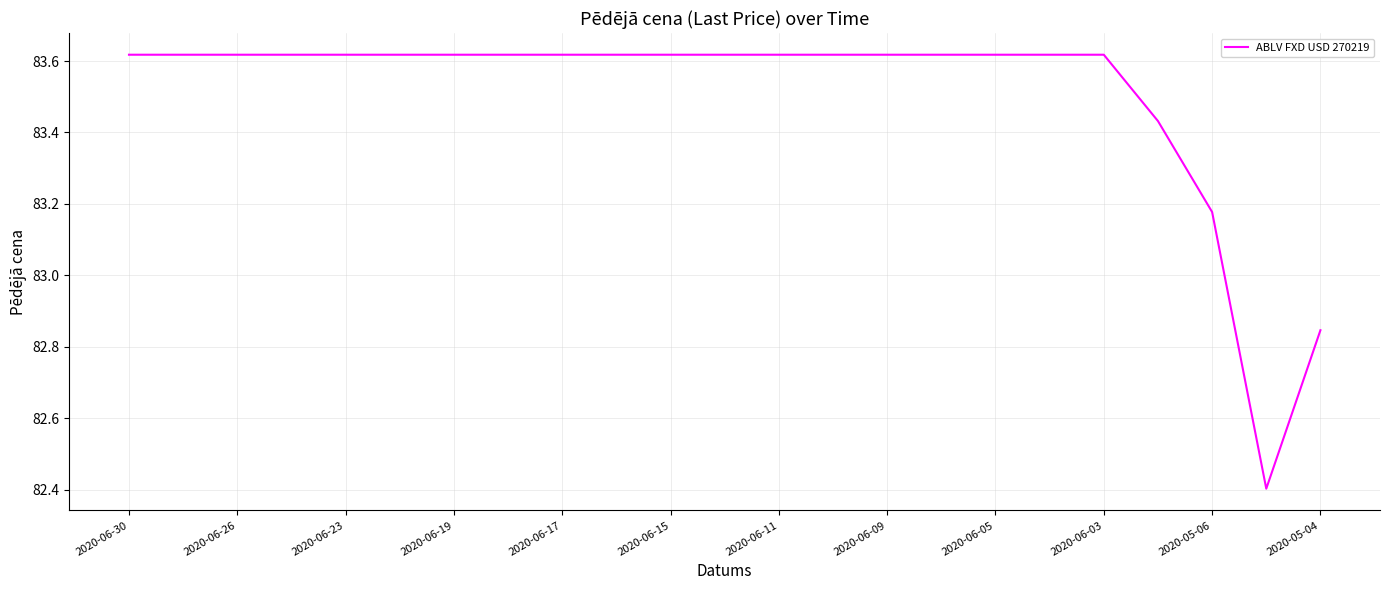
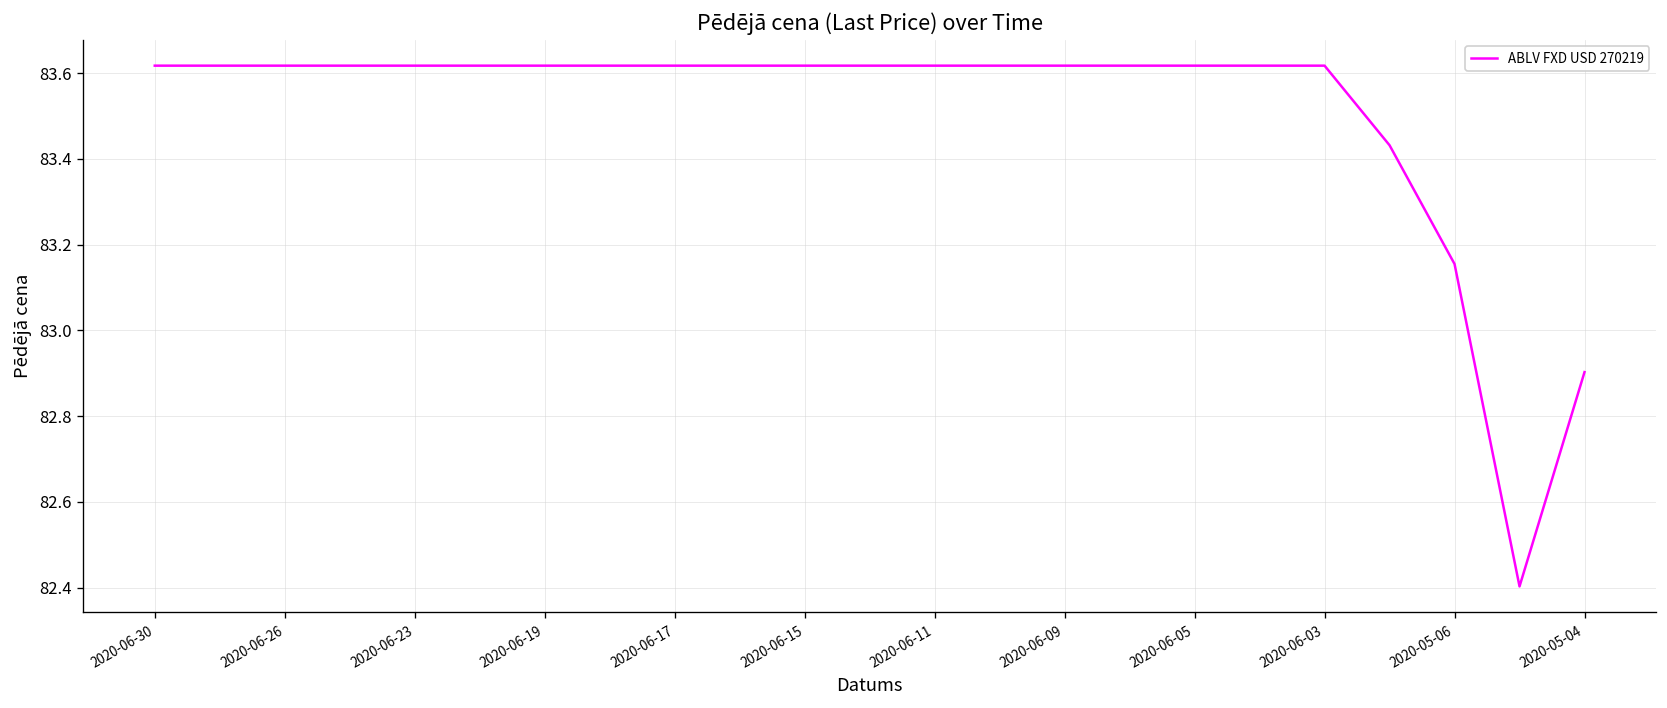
  {
    "2020-06-30": 83.62,
    "2020-06-26": 83.62,
    "2020-06-23": 83.62,
    "2020-06-19": 83.62,
    "2020-06-17": 83.62,
    "2020-06-15": 83.62,
    "2020-06-11": 83.62,
    "2020-06-09": 83.62,
    "2020-06-05": 83.62,
    "2020-06-03": 83.62,
-   "2020-05-06": 83.18,
-   "2020-05-04": 82.85
+   "2020-05-06": 83.16,
+   "2020-05-04": 82.90
  }
